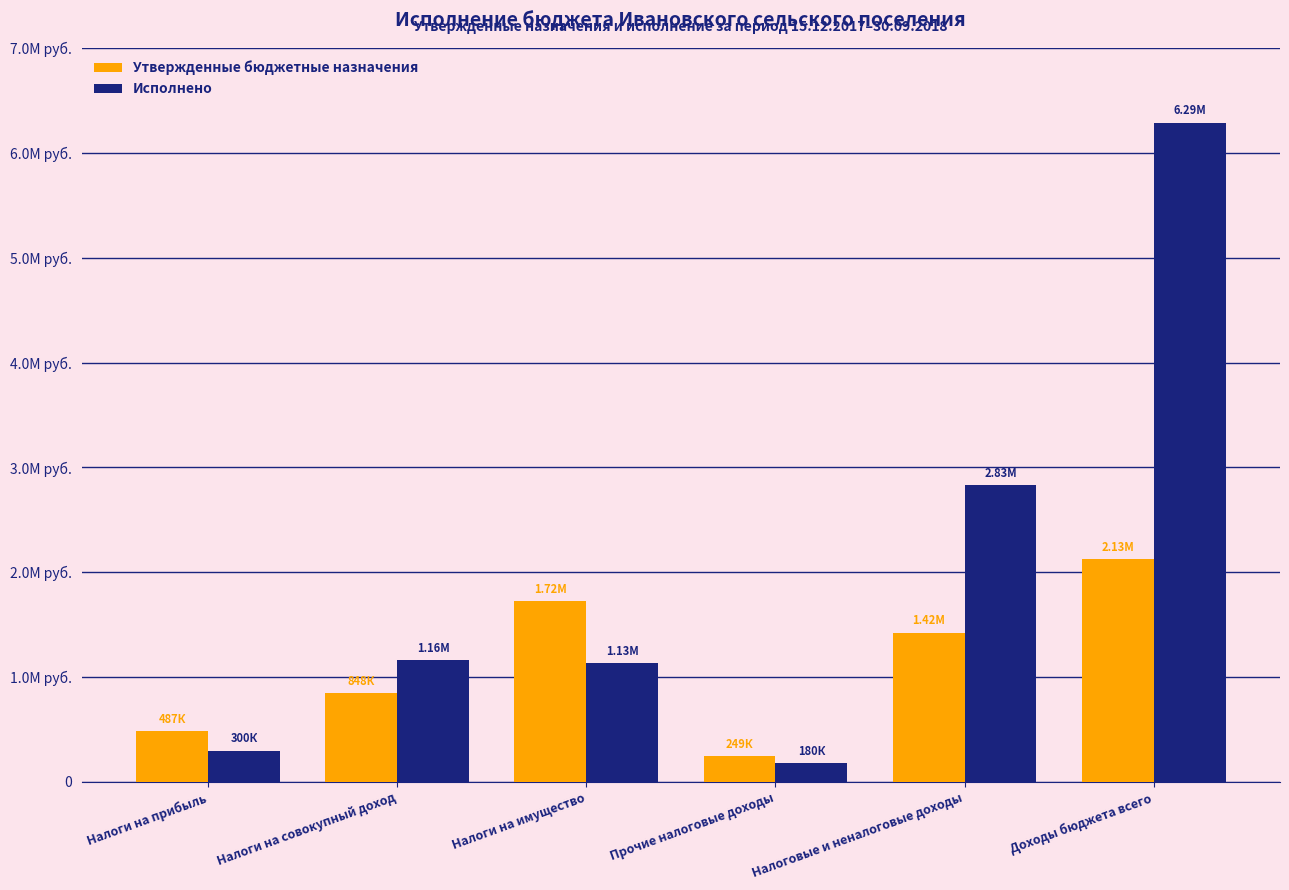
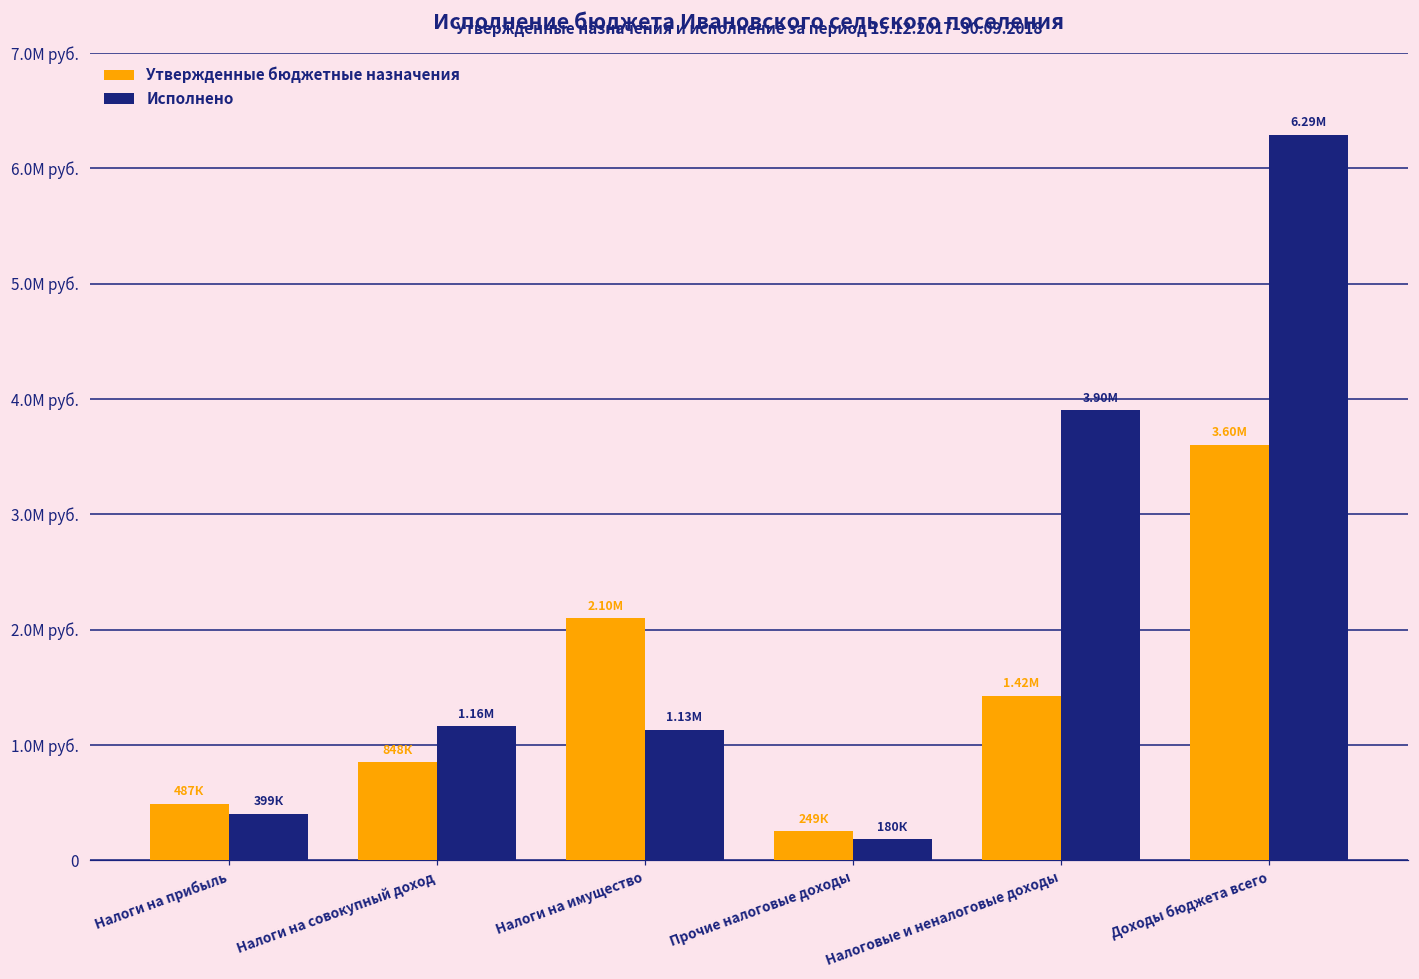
  {
    "Утвержденные бюджетные назначения": {
-     "Налоги на имущество": "1.72М",
-     "Доходы бюджета всего": "2.13М"
+     "Налоги на имущество": "2.10М",
+     "Доходы бюджета всего": "3.60М"
    },
    "Исполнено": {
-     "Налоги на прибыль": "300К",
-     "Налоговые и неналоговые доходы": "2.83М"
+     "Налоги на прибыль": "399К",
+     "Налоговые и неналоговые доходы": "3.90М"
    }
  }
